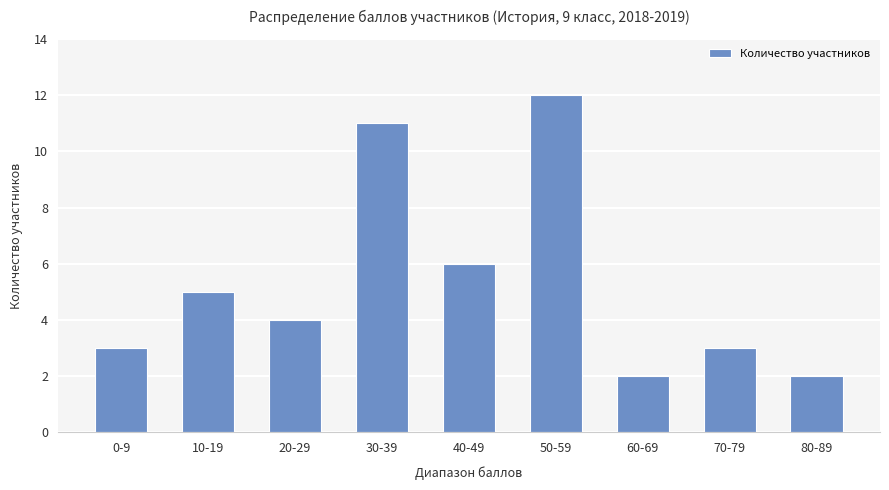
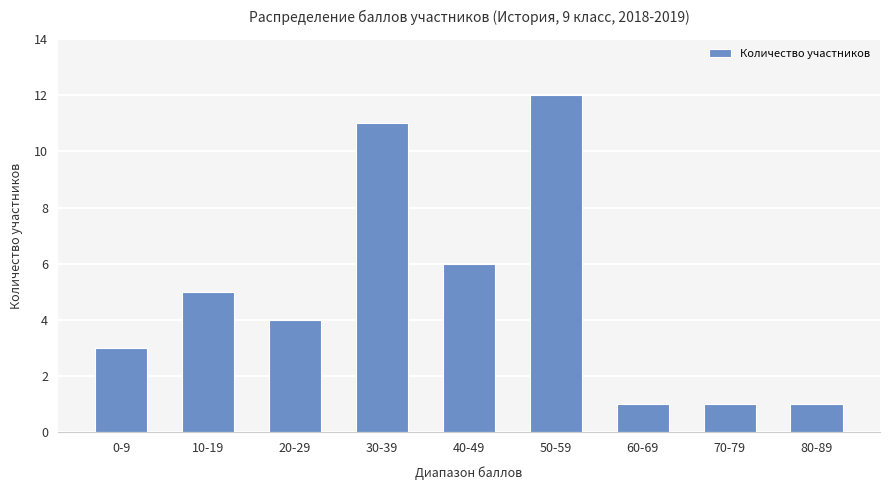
  {
    "0-9": 3,
    "10-19": 5,
    "20-29": 4,
    "30-39": 11,
    "40-49": 6,
    "50-59": 12,
-   "60-69": 2,
-   "70-79": 3,
-   "80-89": 2
+   "60-69": 1,
+   "70-79": 1,
+   "80-89": 1
  }
